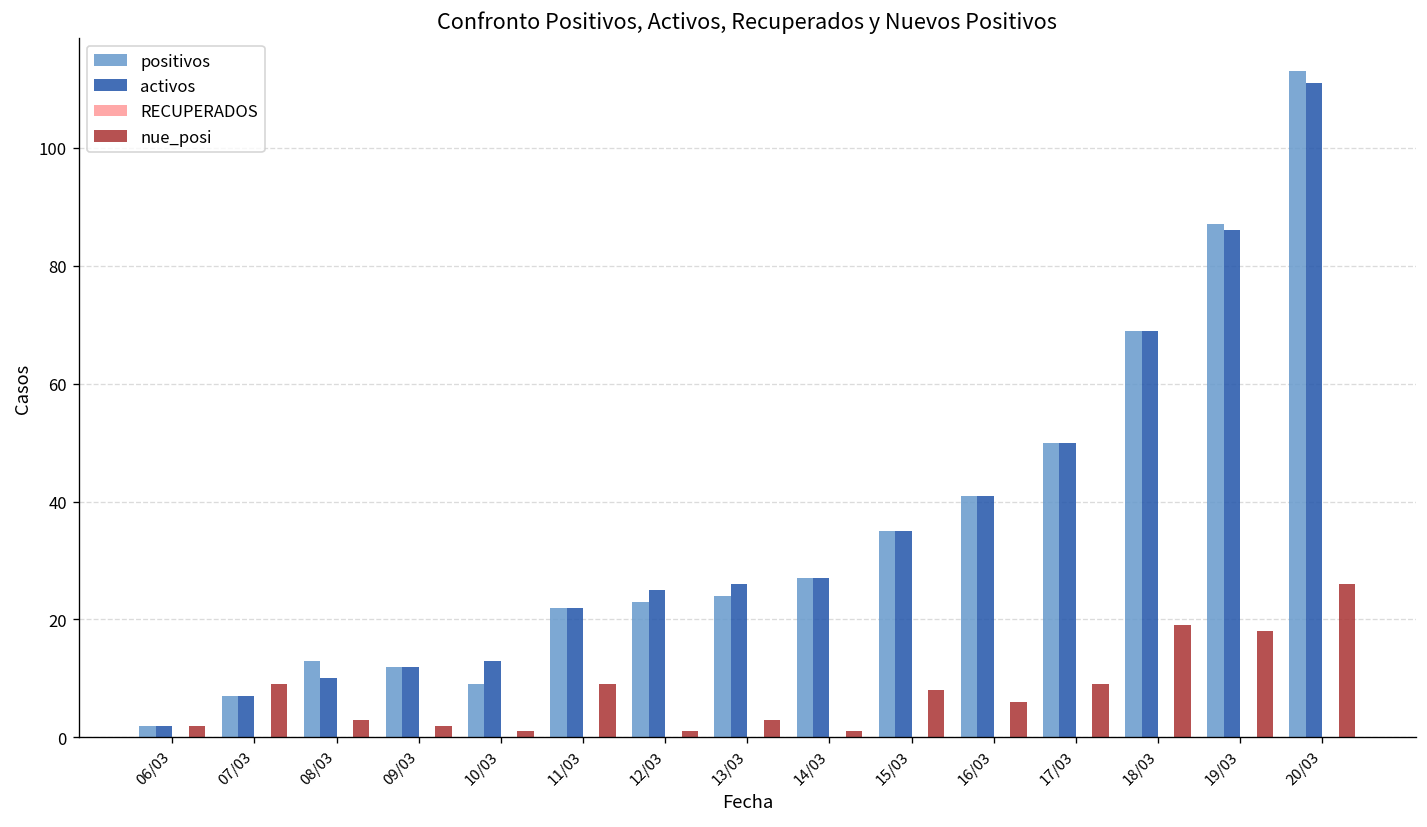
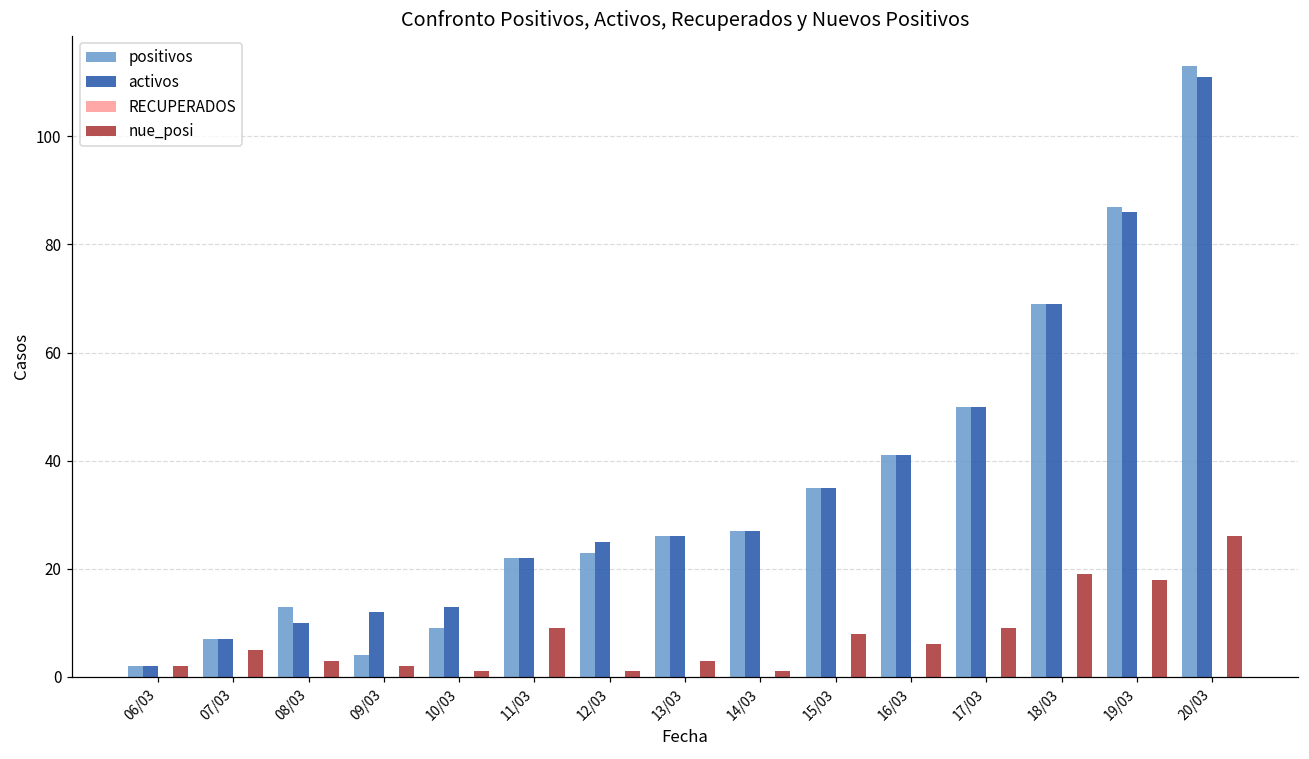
  {
    "positivos": {
      "06/03": 2,
      "07/03": 7,
      "08/03": 13,
-     "09/03": 12,
+     "09/03": 4,
      "10/03": 9,
      "11/03": 22,
      "12/03": 23,
-     "13/03": 24,
+     "13/03": 26,
      "14/03": 27,
      "15/03": 35,
      "16/03": 41,
      "17/03": 50,
      "18/03": 69,
      "19/03": 87,
      "20/03": 113
    },
    "activos": {
      "06/03": 2,
      "07/03": 7,
      "08/03": 10,
      "09/03": 12,
      "10/03": 13,
      "11/03": 22,
      "12/03": 25,
      "13/03": 26,
      "14/03": 27,
      "15/03": 35,
      "16/03": 41,
      "17/03": 50,
      "18/03": 69,
      "19/03": 86,
      "20/03": 111
    },
    "RECUPERADOS": {
      "06/03": 0,
      "07/03": 0,
      "08/03": 0,
      "09/03": 0,
      "10/03": 0,
      "11/03": 0,
      "12/03": 0,
      "13/03": 0,
      "14/03": 0,
      "15/03": 0,
      "16/03": 0,
      "17/03": 0,
      "18/03": 0,
      "19/03": 0,
      "20/03": 0
    },
    "nue_posi": {
      "06/03": 2,
-     "07/03": 9,
+     "07/03": 5,
      "08/03": 3,
      "09/03": 2,
      "10/03": 1,
      "11/03": 9,
      "12/03": 1,
      "13/03": 3,
      "14/03": 1,
      "15/03": 8,
      "16/03": 6,
      "17/03": 9,
      "18/03": 19,
      "19/03": 18,
      "20/03": 26
    }
  }
